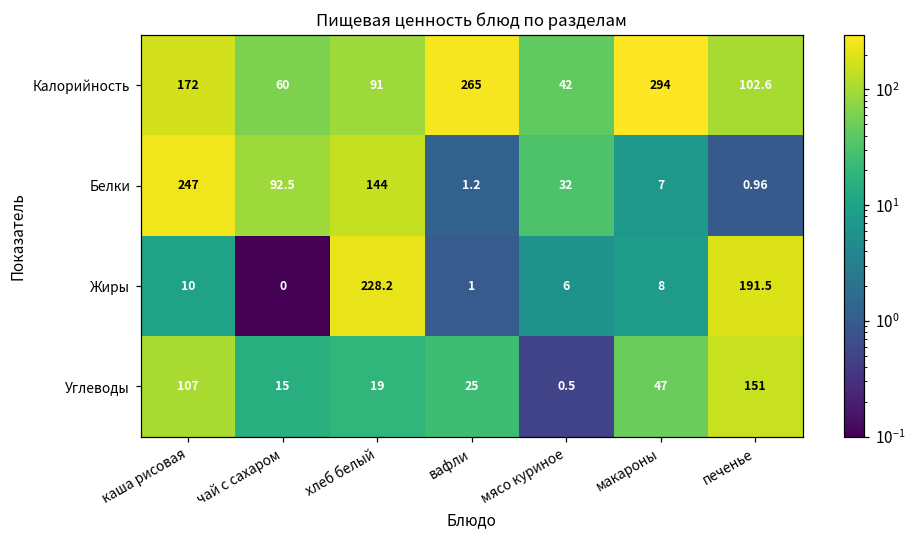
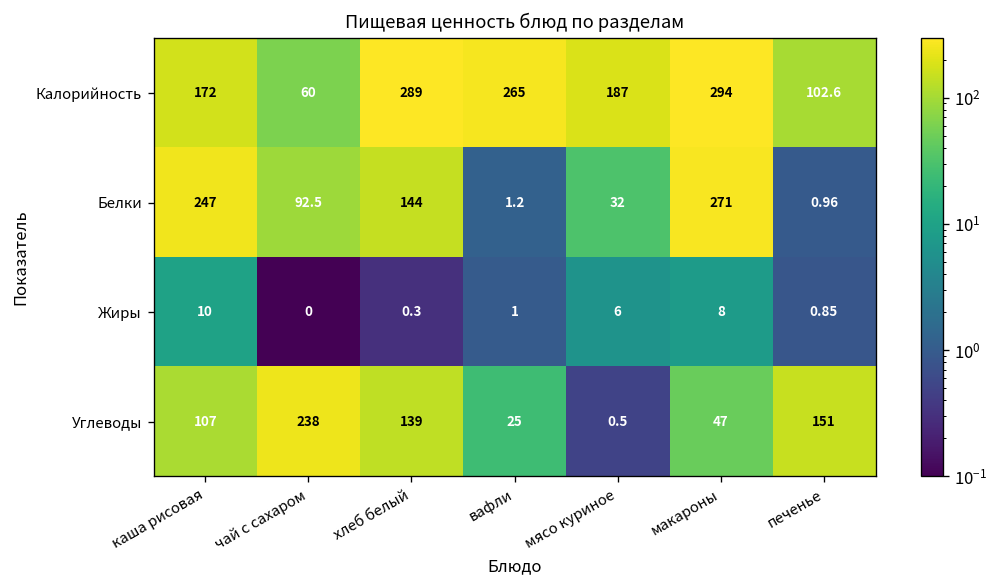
  {
    "Калорийность": {
      "каша рисовая": 172,
      "чай с сахаром": 60,
-     "хлеб белый": 91,
+     "хлеб белый": 289,
      "вафли": 265,
-     "мясо куриное": 42,
+     "мясо куриное": 187,
      "макароны": 294,
      "печенье": 102.6
    },
    "Белки": {
      "каша рисовая": 247,
      "чай с сахаром": 92.5,
      "хлеб белый": 144,
      "вафли": 1.2,
      "мясо куриное": 32,
-     "макароны": 7,
+     "макароны": 271,
      "печенье": 0.96
    },
    "Жиры": {
      "каша рисовая": 10,
      "чай с сахаром": 0,
-     "хлеб белый": 228.2,
+     "хлеб белый": 0.3,
      "вафли": 1,
      "мясо куриное": 6,
      "макароны": 8,
-     "печенье": 191.5
+     "печенье": 0.85
    },
    "Углеводы": {
      "каша рисовая": 107,
-     "чай с сахаром": 15,
-     "хлеб белый": 19,
+     "чай с сахаром": 238,
+     "хлеб белый": 139,
      "вафли": 25,
      "мясо куриное": 0.5,
      "макароны": 47,
      "печенье": 151
    }
  }
